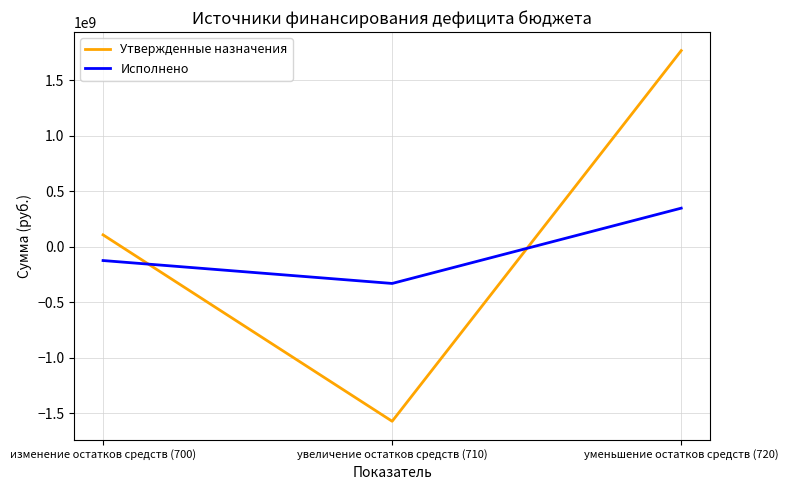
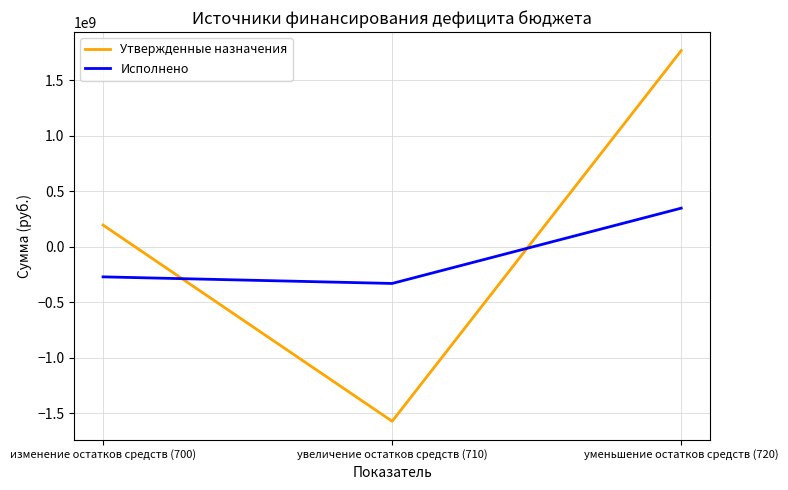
  {
    "Утвержденные назначения": {
-     "изменение остатков средств (700)": 110000000,
+     "изменение остатков средств (700)": 200000000,
      "увеличение остатков средств (710)": -1570000000,
      "уменьшение остатков средств (720)": 1770000000
    },
    "Исполнено": {
-     "изменение остатков средств (700)": -120000000,
+     "изменение остатков средств (700)": -270000000,
      "увеличение остатков средств (710)": -330000000,
      "уменьшение остатков средств (720)": 350000000
    }
  }
